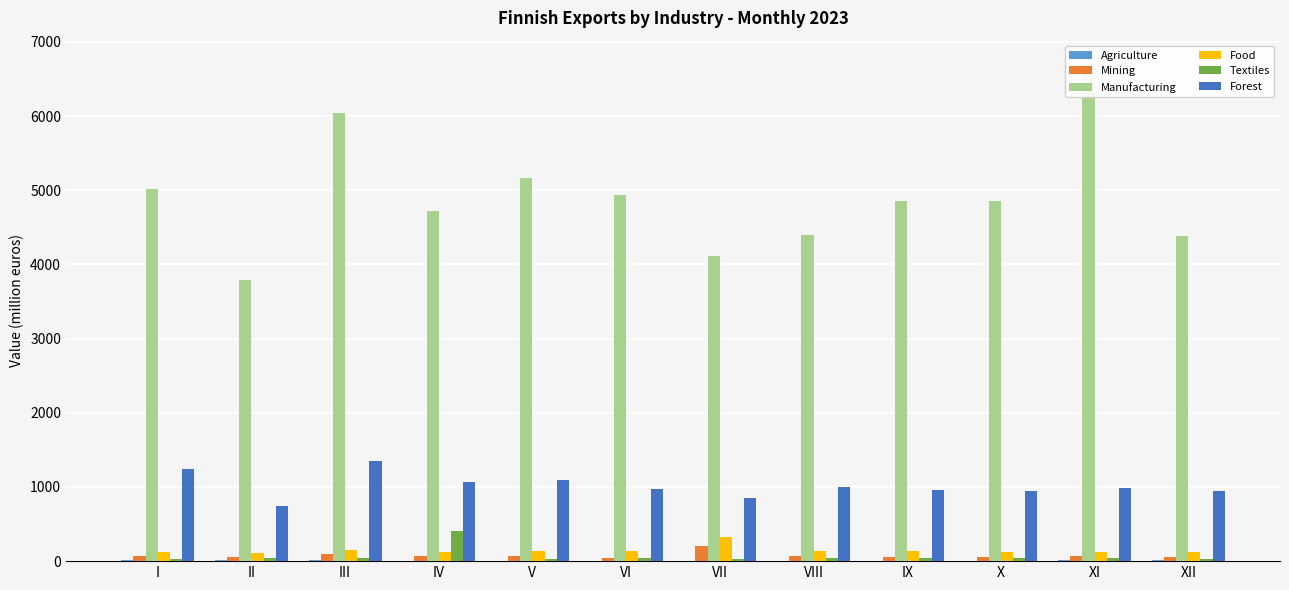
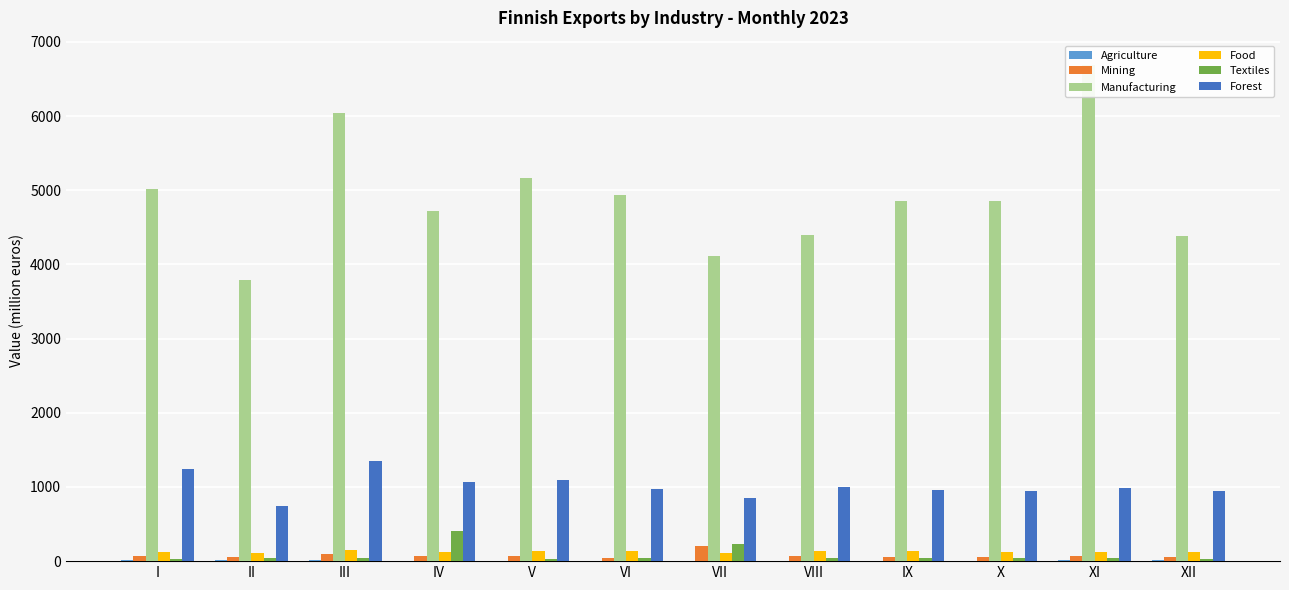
  {
    "Mining": {
      "I": 100,
      "II": 100,
      "III": 100,
      "IV": 100,
      "V": 100,
      "VI": 0,
      "VII": 200,
      "VIII": 100,
      "IX": 100,
      "X": 100,
      "XI": 100,
      "XII": 100
    },
    "Manufacturing": {
      "I": 5000,
      "II": 3800,
      "III": 6000,
      "IV": 4700,
      "V": 5200,
      "VI": 4900,
      "VII": 4100,
      "VIII": 4400,
      "IX": 4800,
      "X": 4800,
      "XII": 4400
    },
    "Food": {
      "I": 100,
      "II": 100,
      "III": 100,
      "IV": 100,
      "V": 100,
      "VI": 100,
-     "VII": 300,
+     "VII": 100,
      "VIII": 100,
      "IX": 100,
      "X": 100,
      "XI": 100,
      "XII": 100
    },
    "Textiles": {
      "I": 0,
      "II": 0,
      "III": 0,
      "IV": 400,
      "VI": 0,
-     "VII": 0,
+     "VII": 200,
      "VIII": 0,
      "IX": 0,
      "X": 0,
      "XI": 0
    }
  }
